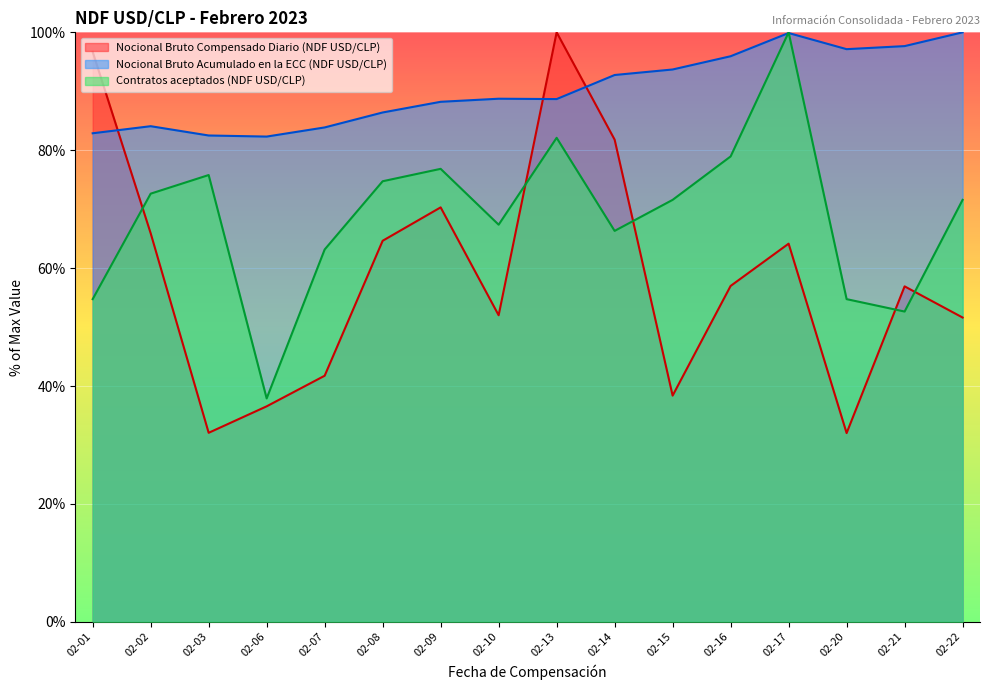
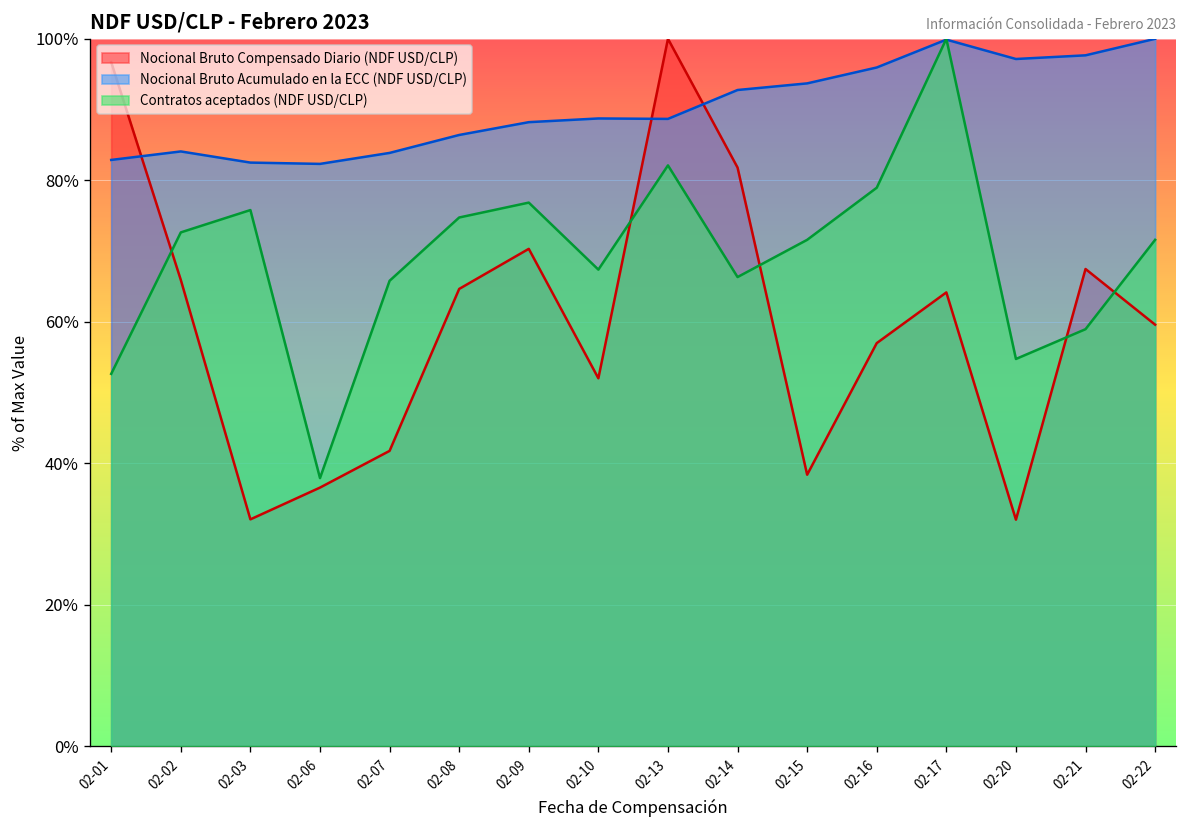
  {
    "Nocional Bruto Compensado Diario (NDF USD/CLP)": {
      "02-02": "66%",
      "02-03": "32%",
      "02-06": "37%",
      "02-07": "42%",
      "02-08": "65%",
      "02-09": "70%",
      "02-10": "52%",
      "02-13": "100%",
      "02-14": "82%",
      "02-15": "38%",
      "02-16": "57%",
      "02-17": "64%",
      "02-20": "32%",
-     "02-21": "57%",
-     "02-22": "52%"
+     "02-21": "67%",
+     "02-22": "60%"
    },
    "Nocional Bruto Acumulado en la ECC (NDF USD/CLP)": {
      "02-01": "83%",
      "02-02": "84%",
      "02-03": "83%",
      "02-06": "82%",
      "02-07": "84%",
      "02-08": "86%",
      "02-09": "88%",
      "02-10": "89%",
      "02-13": "89%",
      "02-14": "93%",
      "02-15": "94%",
      "02-16": "96%",
      "02-20": "97%",
      "02-21": "98%"
    },
    "Contratos aceptados (NDF USD/CLP)": {
-     "02-01": "55%",
+     "02-01": "53%",
      "02-02": "73%",
      "02-03": "76%",
      "02-06": "38%",
-     "02-07": "63%",
+     "02-07": "66%",
      "02-08": "75%",
      "02-09": "77%",
      "02-10": "67%",
      "02-13": "82%",
      "02-14": "66%",
      "02-15": "72%",
      "02-16": "79%",
      "02-20": "55%",
-     "02-21": "53%",
+     "02-21": "59%",
      "02-22": "72%"
    }
  }
